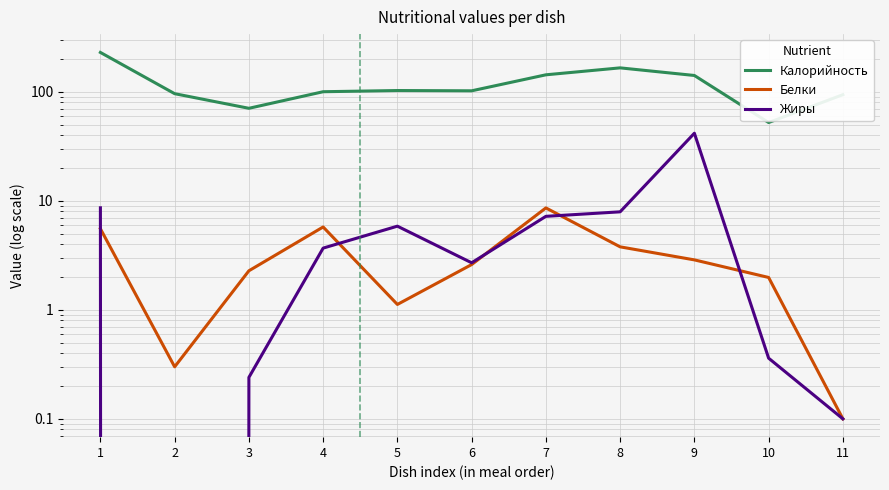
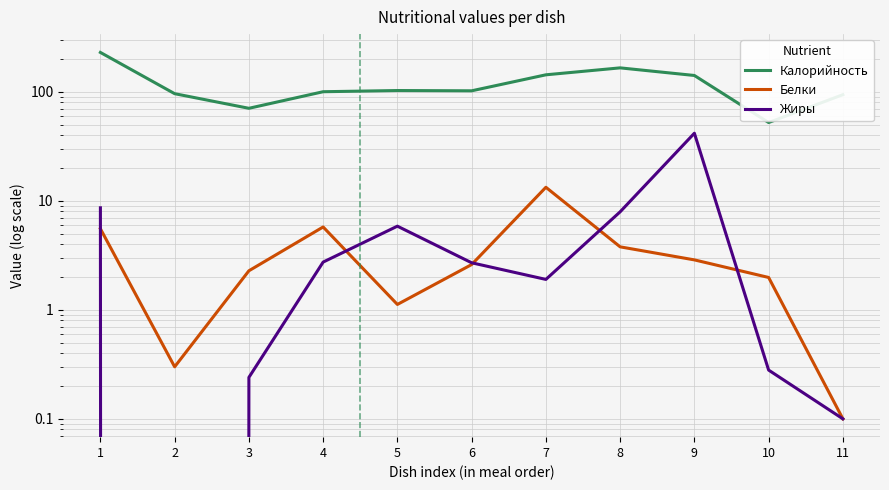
  {
    "Калорийность": {
      "1": 230,
      "2": 100,
      "3": 70,
      "4": 100,
      "5": 100,
      "6": 100,
      "7": 140,
      "8": 170,
      "9": 140,
      "10": 50
    },
    "Белки": {
      "1": 6,
      "2": 0.30,
      "3": 2.3,
      "4": 6,
      "5": 1.1,
-     "7": 9,
+     "7": 13,
      "8": 3.8,
      "9": 3,
      "10": 2
    },
    "Жиры": {
      "1": 9,
      "3": 0.24,
-     "4": 3.7,
+     "4": 2.7,
      "5": 6,
-     "7": 7,
+     "7": 1.9,
      "8": 8,
      "9": 42,
-     "10": 0.36
+     "10": 0.28
    }
  }
